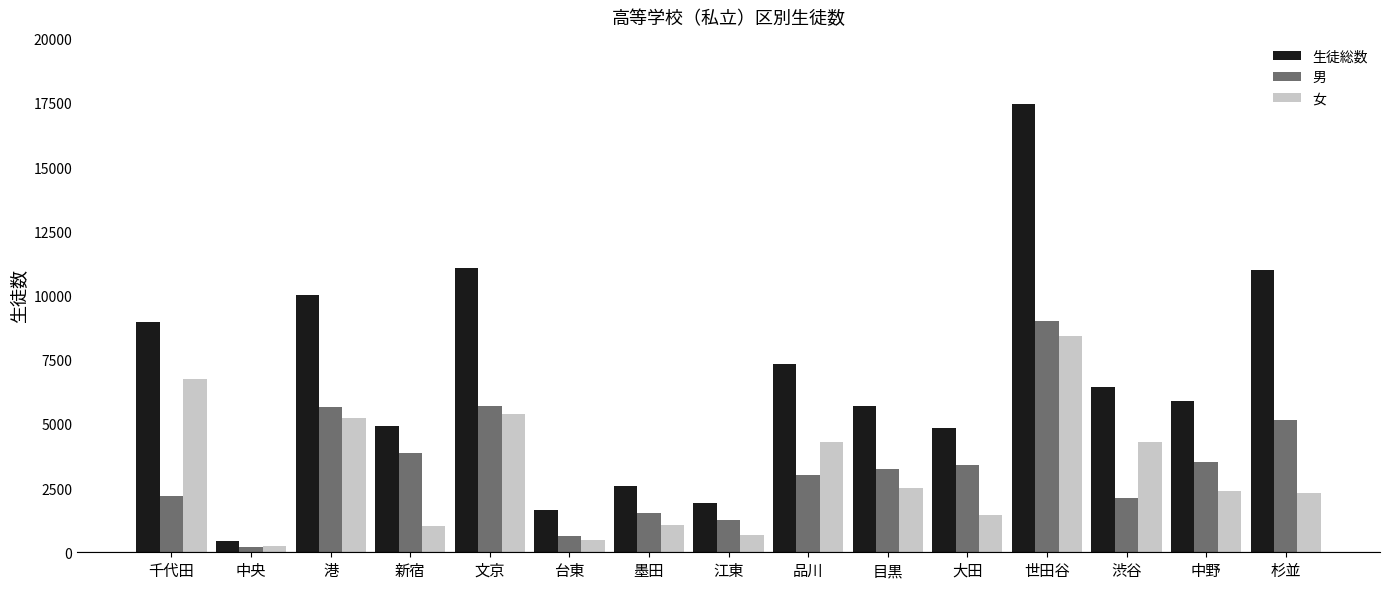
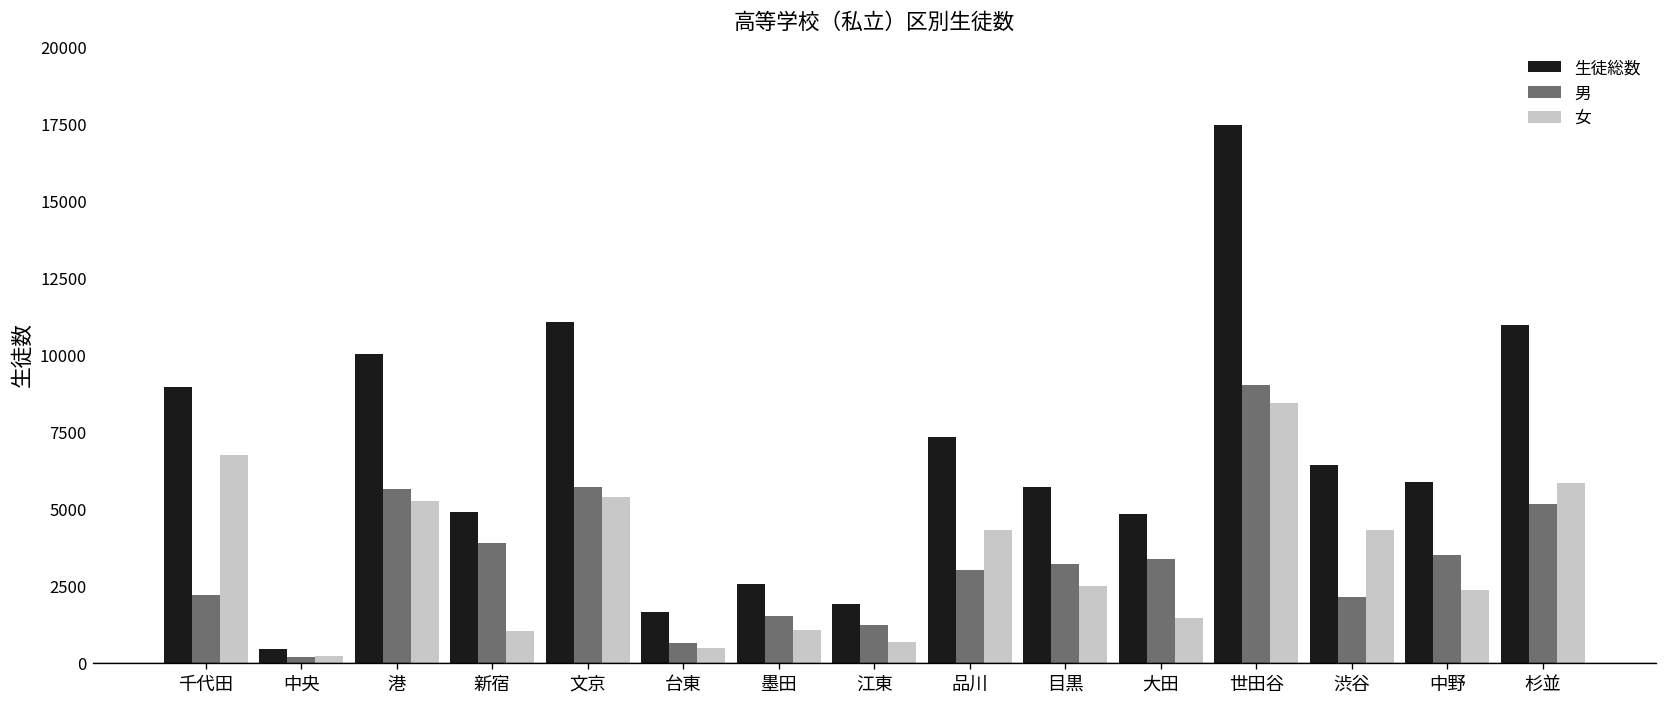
  {
    "生徒総数": {
      "千代田": 9000,
      "中央": 400,
      "港": 10000,
      "新宿": 4900,
      "文京": 11100,
      "台東": 1700,
      "墨田": 2600,
      "江東": 1900,
      "品川": 7300,
      "目黒": 5700,
      "大田": 4800,
      "世田谷": 17500,
      "渋谷": 6400,
      "中野": 5900,
      "杉並": 11000
    },
    "男": {
      "千代田": 2200,
      "中央": 200,
      "港": 5700,
      "新宿": 3900,
      "文京": 5700,
      "台東": 600,
      "墨田": 1500,
      "江東": 1200,
      "品川": 3000,
      "目黒": 3200,
      "大田": 3400,
      "世田谷": 9000,
      "渋谷": 2100,
      "中野": 3500,
      "杉並": 5100
    },
    "女": {
      "千代田": 6800,
      "中央": 200,
      "港": 5200,
      "新宿": 1000,
      "文京": 5400,
      "台東": 500,
      "墨田": 1100,
      "江東": 700,
      "品川": 4300,
      "目黒": 2500,
      "大田": 1500,
      "世田谷": 8400,
      "渋谷": 4300,
      "中野": 2400,
-     "杉並": 2300
+     "杉並": 5800
    }
  }
